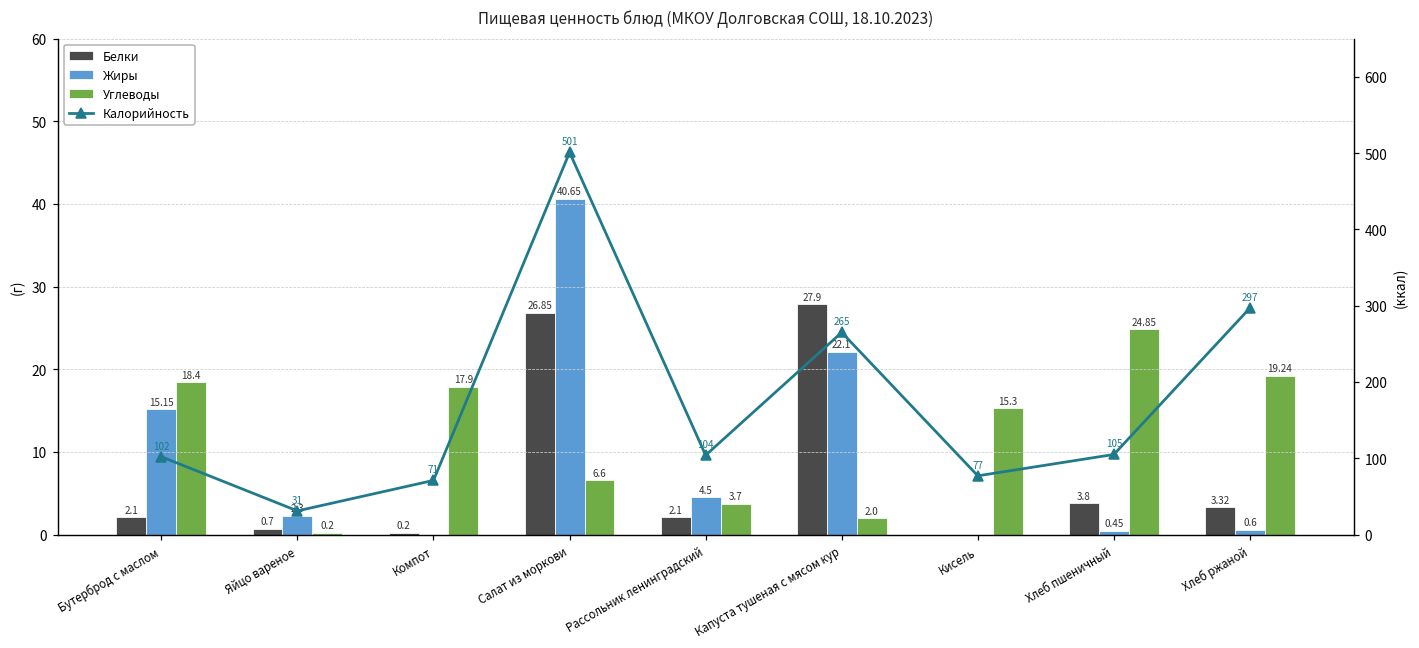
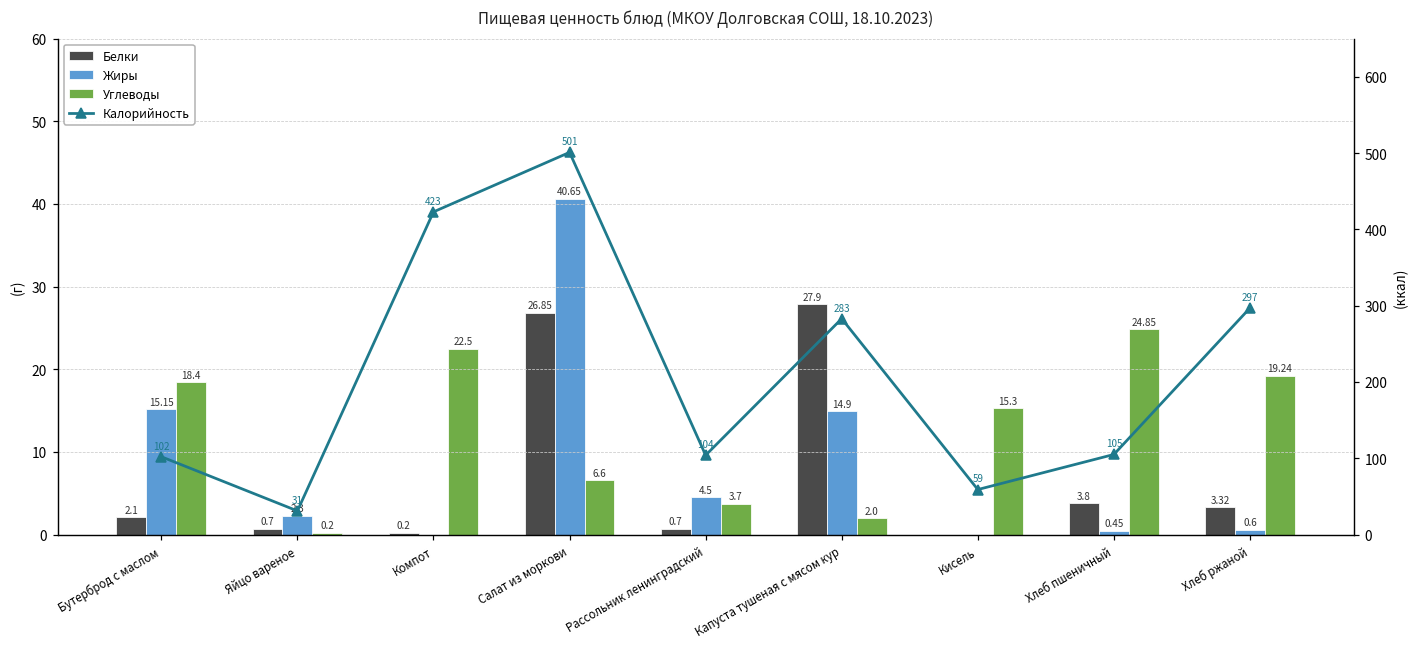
  {
    "Белки": {
      "Бутерброд с маслом": 2.1,
      "Яйцо вареное": 0.7,
      "Компот": 0.2,
      "Салат из моркови": 26.85,
-     "Рассольник ленинградский": 2.1,
+     "Рассольник ленинградский": 0.7,
      "Капуста тушеная с мясом кур": 27.9,
      "Хлеб пшеничный": 3.8,
      "Хлеб ржаной": 3.32
    },
    "Жиры": {
      "Бутерброд с маслом": 15.15,
      "Салат из моркови": 40.65,
      "Рассольник ленинградский": 4.5,
-     "Капуста тушеная с мясом кур": 22.1,
+     "Капуста тушеная с мясом кур": 14.9,
      "Хлеб пшеничный": 0.45,
      "Хлеб ржаной": 0.6
    },
    "Углеводы": {
      "Бутерброд с маслом": 18.4,
      "Яйцо вареное": 0.2,
-     "Компот": 17.9,
+     "Компот": 22.5,
      "Салат из моркови": 6.6,
      "Рассольник ленинградский": 3.7,
      "Капуста тушеная с мясом кур": 2.0,
      "Кисель": 15.3,
      "Хлеб пшеничный": 24.85,
      "Хлеб ржаной": 19.24
    },
    "Калорийность": {
      "Бутерброд с маслом": 102,
-     "Компот": 71,
+     "Компот": 423,
      "Салат из моркови": 501,
      "Рассольник ленинградский": 104,
-     "Капуста тушеная с мясом кур": 265,
-     "Кисель": 77,
+     "Капуста тушеная с мясом кур": 283,
+     "Кисель": 59,
      "Хлеб пшеничный": 105,
      "Хлеб ржаной": 297
    }
  }
